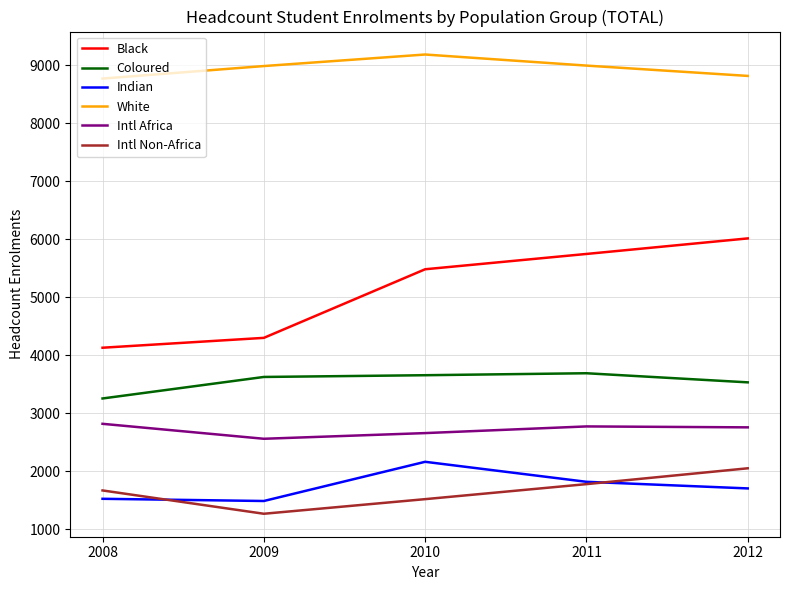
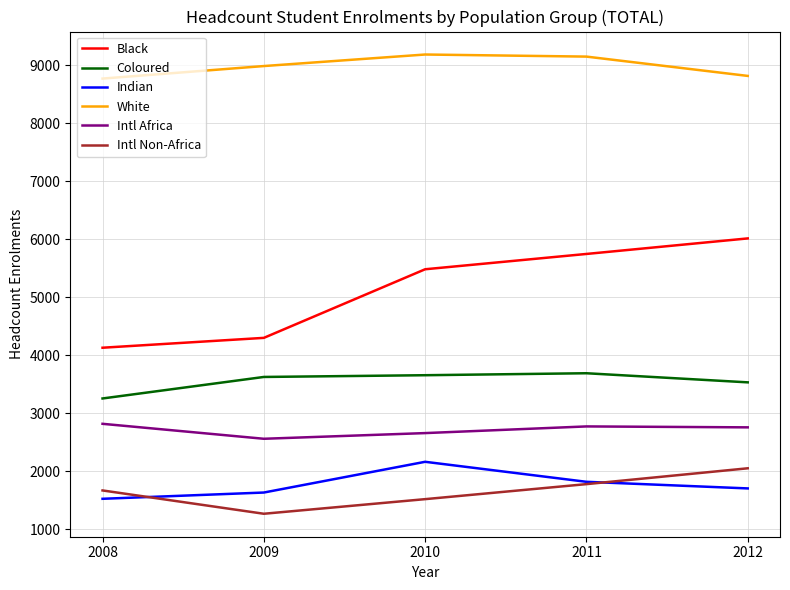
  {
    "Black": {
      "2008": 4100,
      "2009": 4300,
      "2010": 5500,
      "2011": 5700,
      "2012": 6000
    },
    "Coloured": {
      "2008": 3300,
      "2009": 3600,
      "2010": 3700,
      "2011": 3700,
      "2012": 3500
    },
    "Indian": {
      "2008": 1500,
-     "2009": 1500,
+     "2009": 1600,
      "2010": 2200,
      "2012": 1700
    },
    "White": {
      "2009": 9000,
      "2010": 9200,
-     "2011": 9000,
+     "2011": 9100,
      "2012": 8800
    },
    "Intl Africa": {
      "2008": 2800,
      "2009": 2600,
      "2010": 2700,
      "2011": 2800,
      "2012": 2800
    },
    "Intl Non-Africa": {
      "2008": 1700,
      "2009": 1300,
      "2010": 1500,
      "2012": 2000
    }
  }
